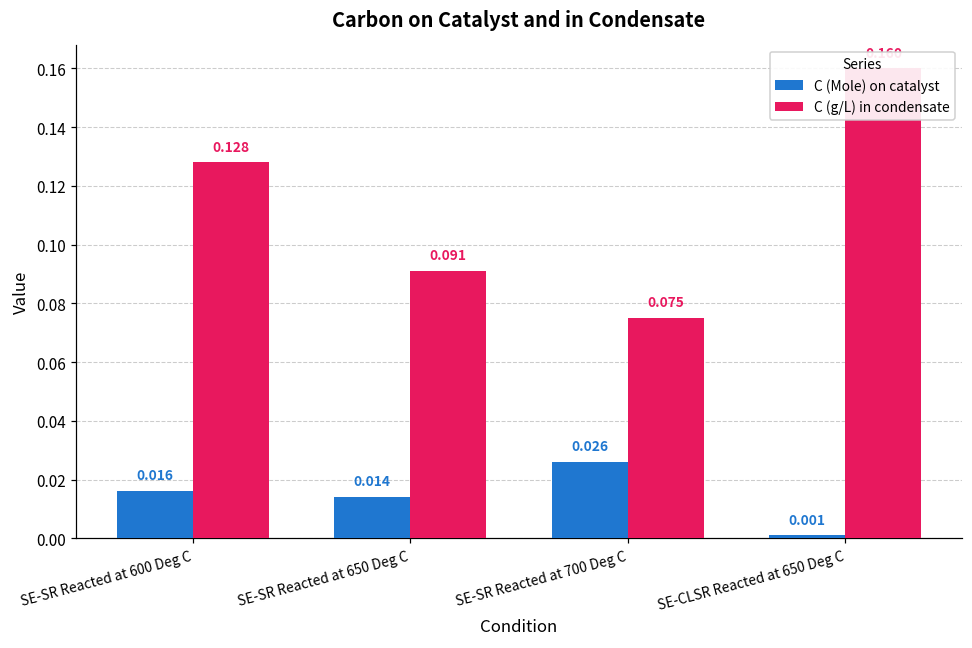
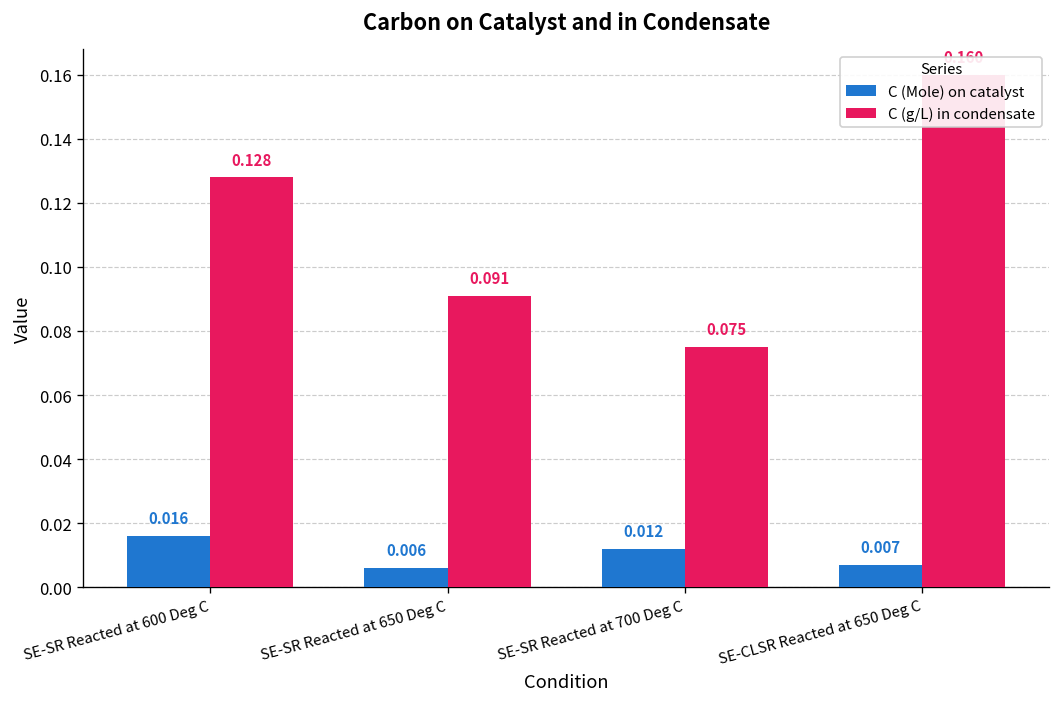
  {
    "C (Mole) on catalyst": {
      "SE-SR Reacted at 600 Deg C": 0.016,
-     "SE-SR Reacted at 650 Deg C": 0.014,
-     "SE-SR Reacted at 700 Deg C": 0.026,
-     "SE-CLSR Reacted at 650 Deg C": 0.001
+     "SE-SR Reacted at 650 Deg C": 0.006,
+     "SE-SR Reacted at 700 Deg C": 0.012,
+     "SE-CLSR Reacted at 650 Deg C": 0.007
    },
    "C (g/L) in condensate": {
      "SE-SR Reacted at 600 Deg C": 0.128,
      "SE-SR Reacted at 650 Deg C": 0.091,
      "SE-SR Reacted at 700 Deg C": 0.075
    }
  }
